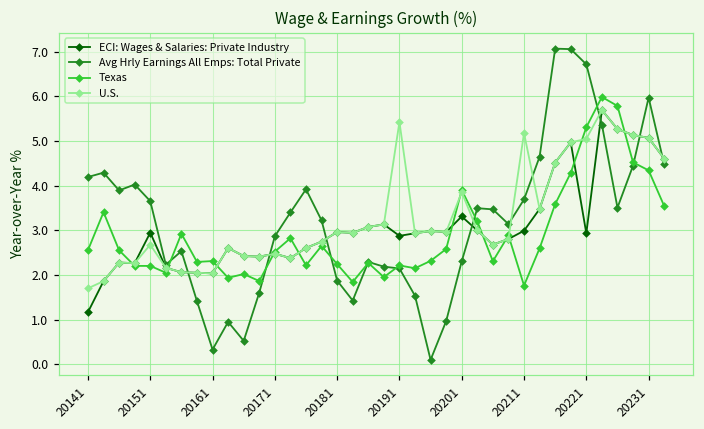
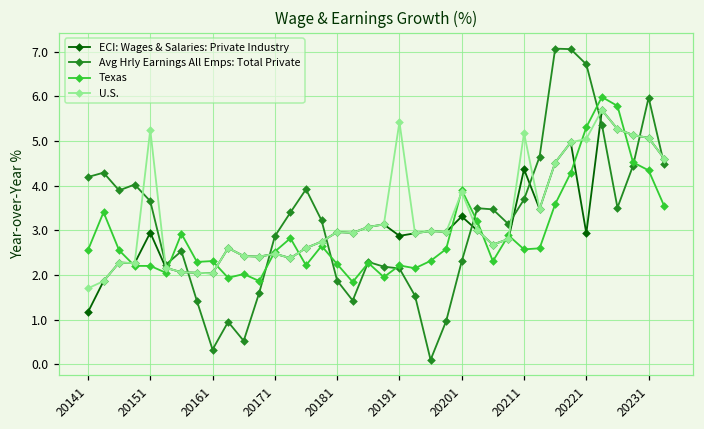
  {
    "ECI: Wages & Salaries: Private Industry": {
      "20141": 1.2,
      "20151": 3.0,
      "20191": 2.9,
      "20201": 3.3,
-     "20211": 3.0,
+     "20211": 4.4,
      "20221": 2.9
    },
    "Avg Hrly Earnings All Emps: Total Private": {
      "20141": 4.2,
      "20151": 3.7,
      "20161": 0.3,
      "20171": 2.9,
      "20181": 1.9,
      "20191": 2.1,
      "20201": 2.3,
      "20211": 3.7,
      "20221": 6.7,
      "20231": 6.0
    },
    "Texas": {
      "20141": 2.6,
      "20151": 2.2,
      "20161": 2.3,
      "20181": 2.2,
      "20191": 2.2,
-     "20211": 1.8,
+     "20211": 2.6,
      "20221": 5.3,
      "20231": 4.3
    },
    "U.S.": {
      "20141": 1.7,
-     "20151": 2.7,
+     "20151": 5.3,
      "20191": 5.4,
      "20211": 5.2,
      "20221": 5.1
    }
  }
